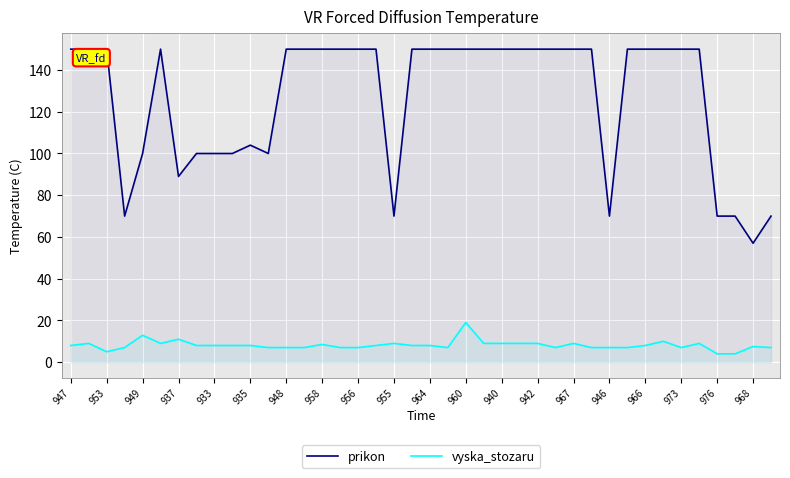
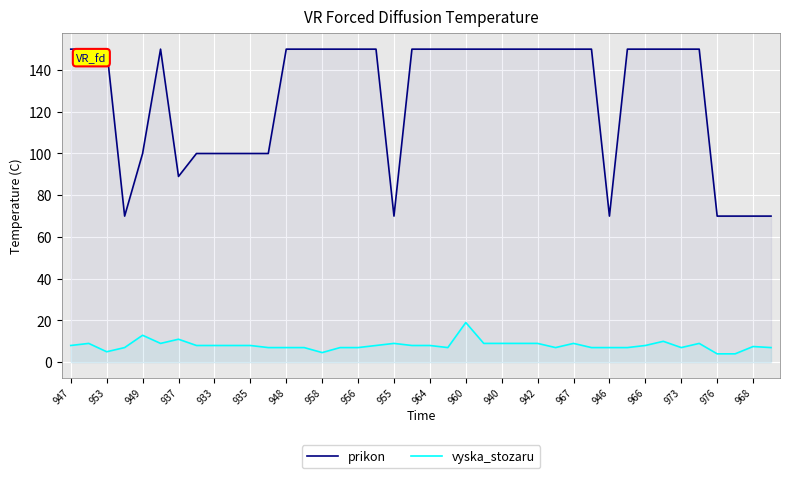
  {
    "prikon": {
      "947": 150,
      "949": 100,
      "937": 89,
      "933": 100,
-     "935": 104,
+     "935": 100,
      "948": 150,
      "958": 150,
      "956": 150,
      "955": 70,
      "964": 150,
      "960": 150,
      "940": 150,
      "942": 150,
      "967": 150,
      "946": 70,
      "966": 150,
      "973": 150,
      "976": 70,
-     "968": 57
+     "968": 70
    },
    "vyska_stozaru": {
      "947": 8,
      "953": 5,
      "949": 13,
      "937": 11,
      "933": 8,
      "935": 8,
      "948": 7,
-     "958": 9,
+     "958": 5,
      "956": 7,
      "955": 9,
      "964": 8,
      "960": 19,
      "940": 9,
      "942": 9,
      "967": 9,
      "946": 7,
      "966": 8,
      "973": 7,
      "976": 4,
      "968": 8
    }
  }
